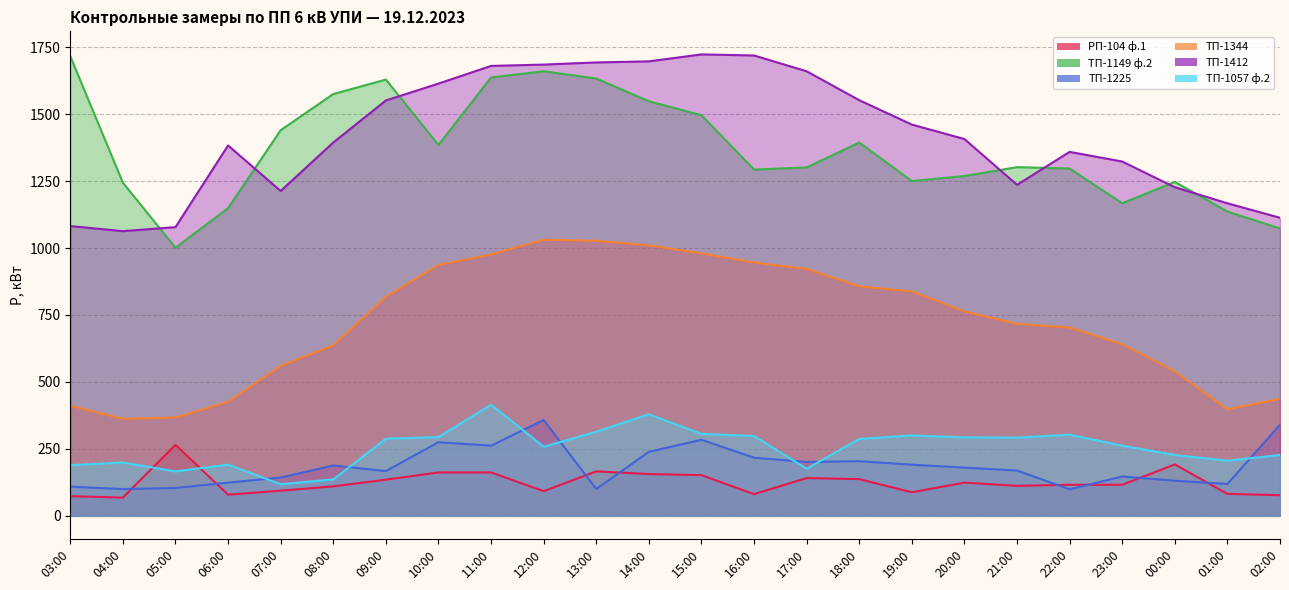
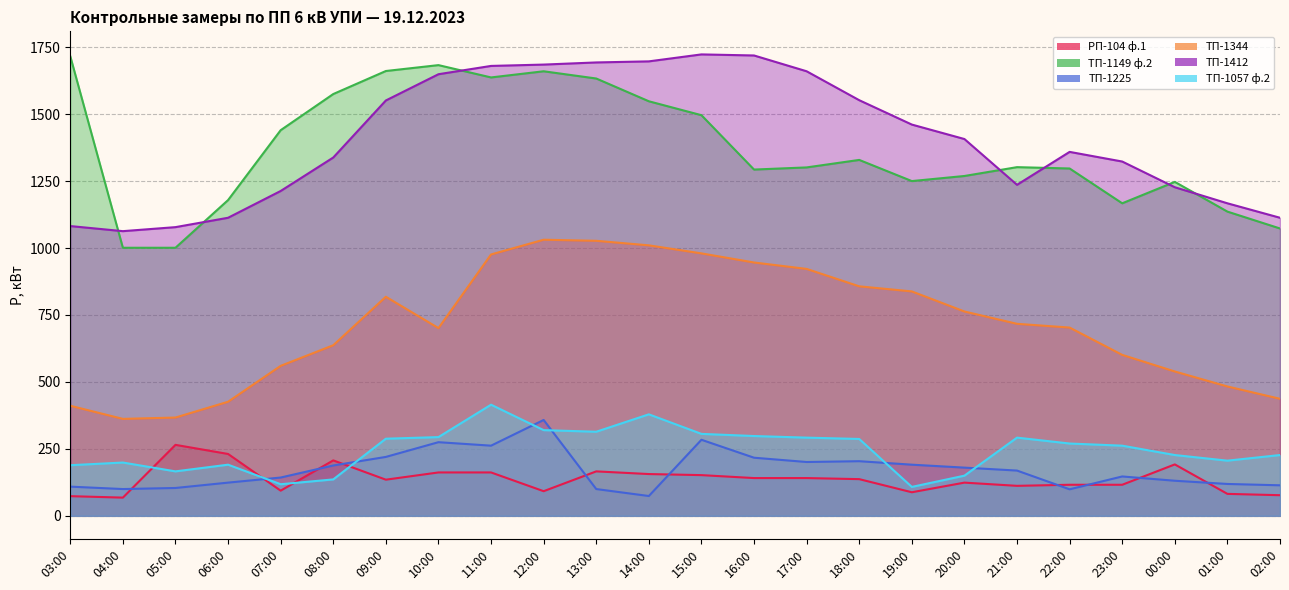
  {
    "РП-104 ф.1": {
      "03:00": 70,
      "04:00": 70,
      "05:00": 270,
-     "06:00": 80,
+     "06:00": 230,
      "07:00": 90,
-     "08:00": 110,
+     "08:00": 210,
      "09:00": 140,
      "10:00": 160,
      "11:00": 160,
      "12:00": 90,
      "13:00": 170,
      "14:00": 160,
      "15:00": 150,
-     "16:00": 80,
+     "16:00": 140,
      "17:00": 140,
      "18:00": 140,
      "19:00": 90,
      "20:00": 120,
      "21:00": 110,
      "22:00": 120,
      "23:00": 120,
      "00:00": 190,
      "01:00": 80,
      "02:00": 80
    },
    "ТП-1149 ф.2": {
      "03:00": 1720,
-     "04:00": 1240,
+     "04:00": 1000,
      "05:00": 1000,
-     "06:00": 1150,
+     "06:00": 1180,
      "07:00": 1440,
      "08:00": 1580,
-     "09:00": 1630,
-     "10:00": 1390,
+     "09:00": 1660,
+     "10:00": 1680,
      "11:00": 1640,
      "12:00": 1660,
      "13:00": 1630,
      "14:00": 1550,
      "15:00": 1500,
      "16:00": 1290,
      "17:00": 1300,
-     "18:00": 1390,
+     "18:00": 1330,
      "19:00": 1250,
      "20:00": 1270,
      "21:00": 1300,
      "22:00": 1300,
      "23:00": 1170,
      "00:00": 1250,
      "01:00": 1140,
      "02:00": 1070
    },
    "ТП-1225": {
      "03:00": 110,
      "04:00": 100,
      "05:00": 100,
      "06:00": 120,
      "07:00": 140,
      "08:00": 190,
-     "09:00": 170,
+     "09:00": 220,
      "10:00": 280,
      "11:00": 260,
      "12:00": 360,
      "13:00": 100,
-     "14:00": 240,
+     "14:00": 70,
      "15:00": 280,
      "16:00": 220,
      "17:00": 200,
      "18:00": 200,
      "19:00": 190,
      "20:00": 180,
      "21:00": 170,
      "22:00": 100,
      "23:00": 150,
      "00:00": 130,
      "01:00": 120,
-     "02:00": 340
+     "02:00": 110
    },
    "ТП-1344": {
      "03:00": 410,
      "04:00": 360,
      "05:00": 370,
      "06:00": 430,
      "07:00": 560,
      "08:00": 640,
      "09:00": 820,
-     "10:00": 940,
+     "10:00": 700,
      "11:00": 980,
      "12:00": 1030,
      "13:00": 1030,
      "14:00": 1010,
      "15:00": 980,
      "16:00": 950,
      "17:00": 920,
      "18:00": 860,
      "19:00": 840,
      "20:00": 760,
      "21:00": 720,
      "22:00": 700,
-     "23:00": 640,
+     "23:00": 600,
      "00:00": 540,
-     "01:00": 400,
+     "01:00": 480,
      "02:00": 440
    },
    "ТП-1412": {
      "03:00": 1080,
      "04:00": 1060,
      "05:00": 1080,
-     "06:00": 1380,
+     "06:00": 1110,
      "07:00": 1210,
-     "08:00": 1390,
+     "08:00": 1340,
      "09:00": 1550,
-     "10:00": 1610,
+     "10:00": 1650,
      "11:00": 1680,
      "12:00": 1690,
      "13:00": 1690,
      "14:00": 1700,
      "15:00": 1720,
      "16:00": 1720,
      "17:00": 1660,
      "18:00": 1550,
      "19:00": 1460,
      "20:00": 1410,
      "21:00": 1240,
      "22:00": 1360,
      "23:00": 1320,
      "00:00": 1230,
      "01:00": 1170,
      "02:00": 1110
    },
    "ТП-1057 ф.2": {
      "03:00": 190,
      "04:00": 200,
      "05:00": 170,
      "06:00": 190,
      "07:00": 120,
      "08:00": 140,
      "09:00": 290,
      "10:00": 290,
      "11:00": 420,
-     "12:00": 260,
+     "12:00": 320,
      "13:00": 310,
      "14:00": 380,
      "15:00": 310,
      "16:00": 300,
-     "17:00": 180,
+     "17:00": 290,
      "18:00": 290,
-     "19:00": 300,
-     "20:00": 290,
+     "19:00": 110,
+     "20:00": 150,
      "21:00": 290,
-     "22:00": 300,
+     "22:00": 270,
      "23:00": 260,
      "00:00": 230,
      "01:00": 210,
      "02:00": 230
    }
  }
